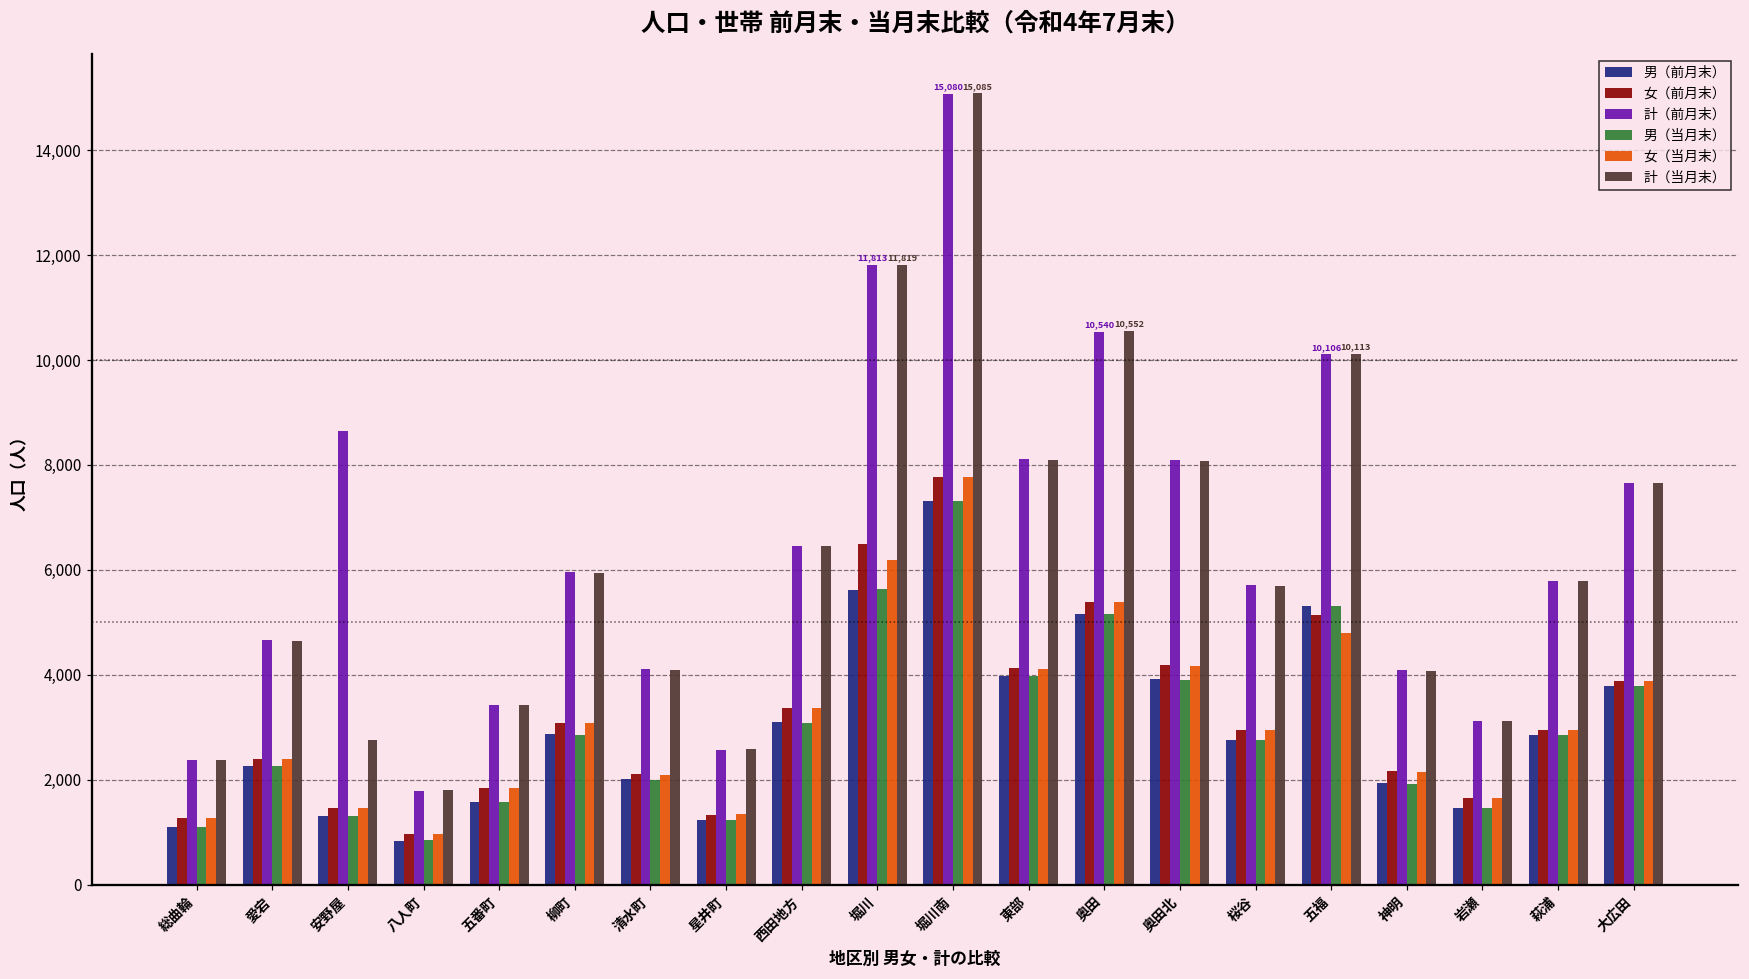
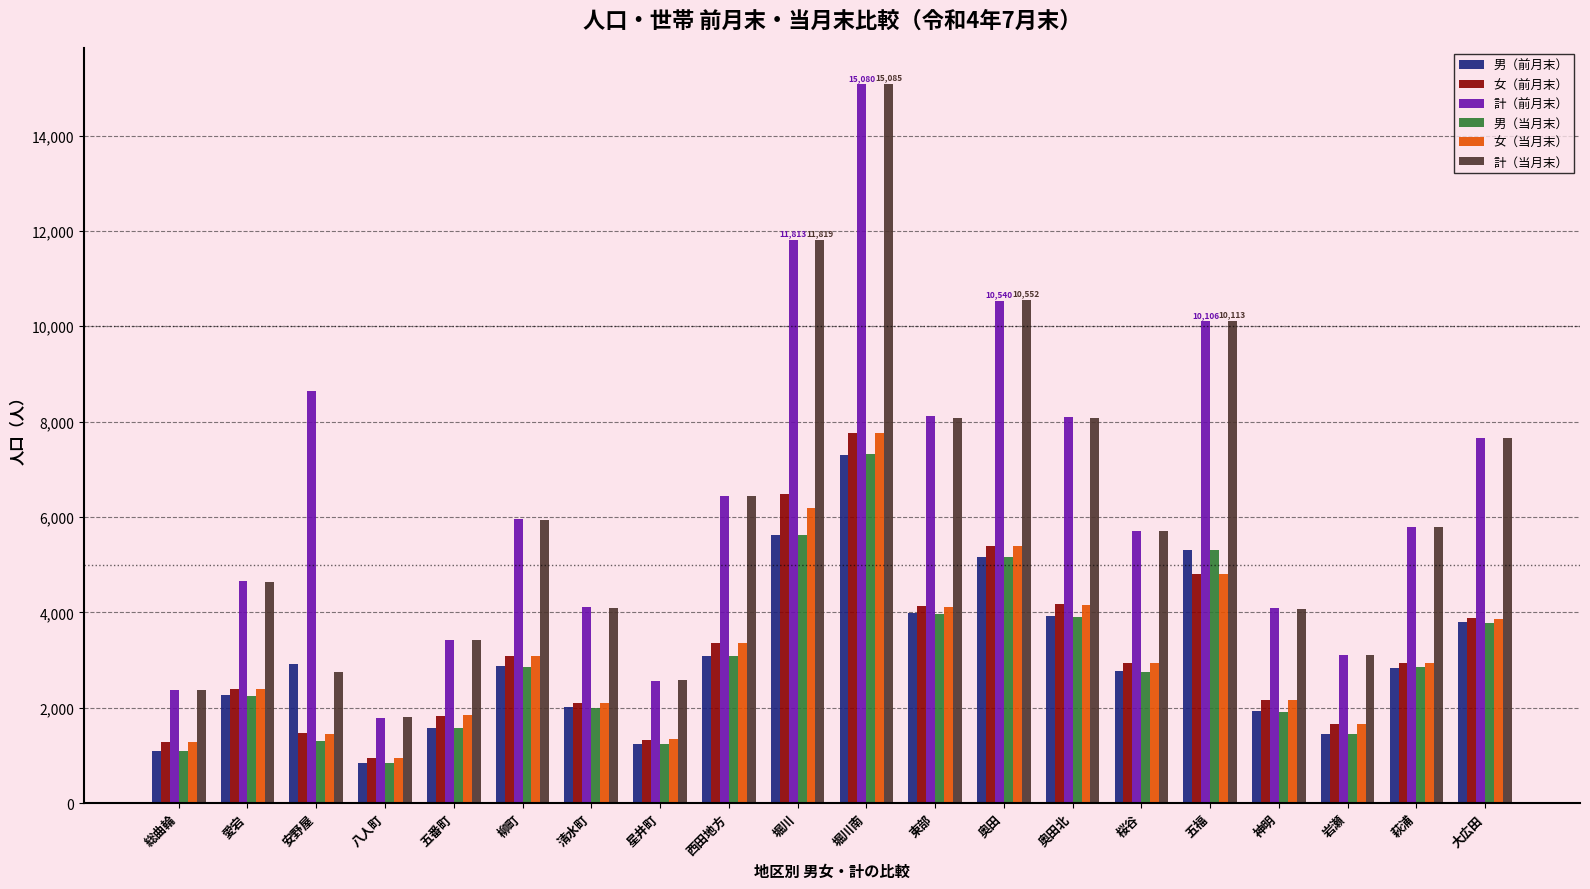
  {
    "男（前月末）": {
      "総曲輪": "1,100",
      "愛宕": "2,300",
-     "安野屋": "1,300",
+     "安野屋": "2,900",
      "八人町": "800",
      "五番町": "1,600",
      "柳町": "2,900",
      "清水町": "2,000",
      "星井町": "1,200",
      "西田地方": "3,100",
      "堀川": "5,600",
      "堀川南": "7,300",
      "東部": "4,000",
      "奥田": "5,200",
      "奥田北": "3,900",
      "桜谷": "2,800",
      "五福": "5,300",
      "神明": "1,900",
      "岩瀬": "1,500",
      "萩浦": "2,800",
      "大広田": "3,800"
    },
    "女（前月末）": {
      "総曲輪": "1,300",
      "愛宕": "2,400",
      "安野屋": "1,500",
      "八人町": "1,000",
      "五番町": "1,800",
      "柳町": "3,100",
      "清水町": "2,100",
      "星井町": "1,300",
      "西田地方": "3,400",
      "堀川": "6,500",
      "堀川南": "7,800",
      "東部": "4,100",
      "奥田": "5,400",
      "奥田北": "4,200",
      "桜谷": "2,900",
-     "五福": "5,100",
+     "五福": "4,800",
      "神明": "2,200",
      "岩瀬": "1,700",
      "萩浦": "2,900",
      "大広田": "3,900"
    },
    "計（前月末）": {
      "堀川": "11,813",
      "堀川南": "15,080",
      "奥田": "10,540",
      "五福": "10,106"
    },
    "男（当月末）": {
      "総曲輪": "1,100",
      "愛宕": "2,300",
      "安野屋": "1,300",
      "八人町": "800",
      "五番町": "1,600",
      "柳町": "2,900",
      "清水町": "2,000",
      "星井町": "1,200",
      "西田地方": "3,100",
      "堀川": "5,600",
      "堀川南": "7,300",
      "東部": "4,000",
      "奥田": "5,200",
      "奥田北": "3,900",
      "桜谷": "2,800",
      "五福": "5,300",
      "神明": "1,900",
      "岩瀬": "1,500",
      "萩浦": "2,800",
      "大広田": "3,800"
    },
    "女（当月末）": {
      "総曲輪": "1,300",
      "愛宕": "2,400",
      "安野屋": "1,500",
      "八人町": "1,000",
      "五番町": "1,800",
      "柳町": "3,100",
      "清水町": "2,100",
      "星井町": "1,300",
      "西田地方": "3,400",
      "堀川": "6,200",
      "堀川南": "7,800",
      "東部": "4,100",
      "奥田": "5,400",
      "奥田北": "4,200",
      "桜谷": "2,900",
      "五福": "4,800",
      "神明": "2,200",
      "岩瀬": "1,700",
      "萩浦": "2,900",
      "大広田": "3,900"
    },
    "計（当月末）": {
      "堀川": "11,819",
      "堀川南": "15,085",
      "奥田": "10,552",
      "五福": "10,113"
    }
  }
